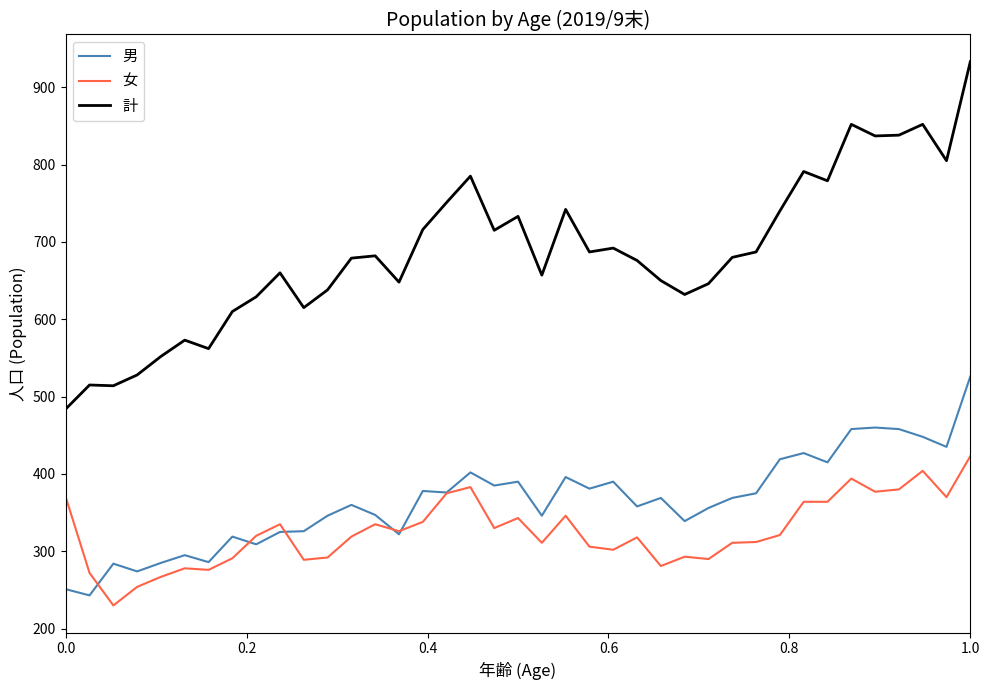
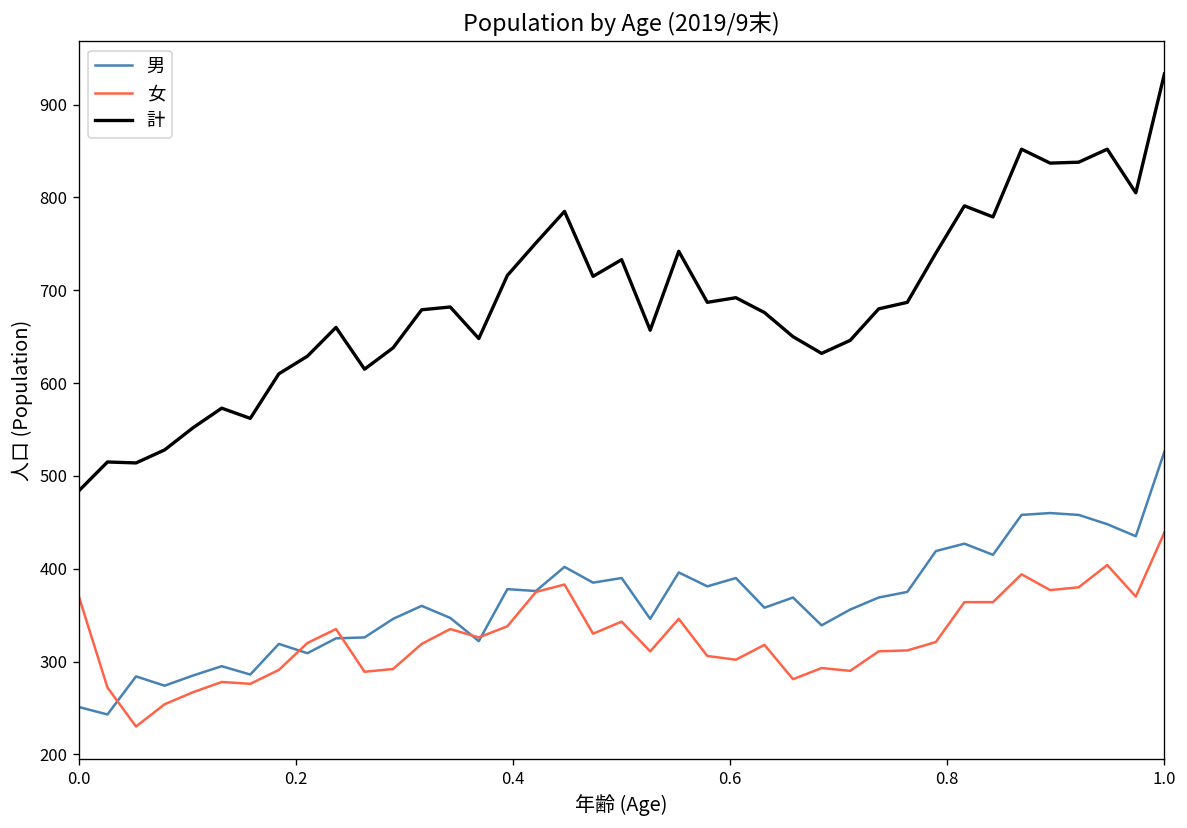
  {
    "男": {
      "0.0": 250,
      "1.0": 530
    },
    "女": {
      "0.0": 370,
-     "1.0": 420
+     "1.0": 440
    },
    "計": {
      "0.0": 480,
      "1.0": 930
    }
  }
